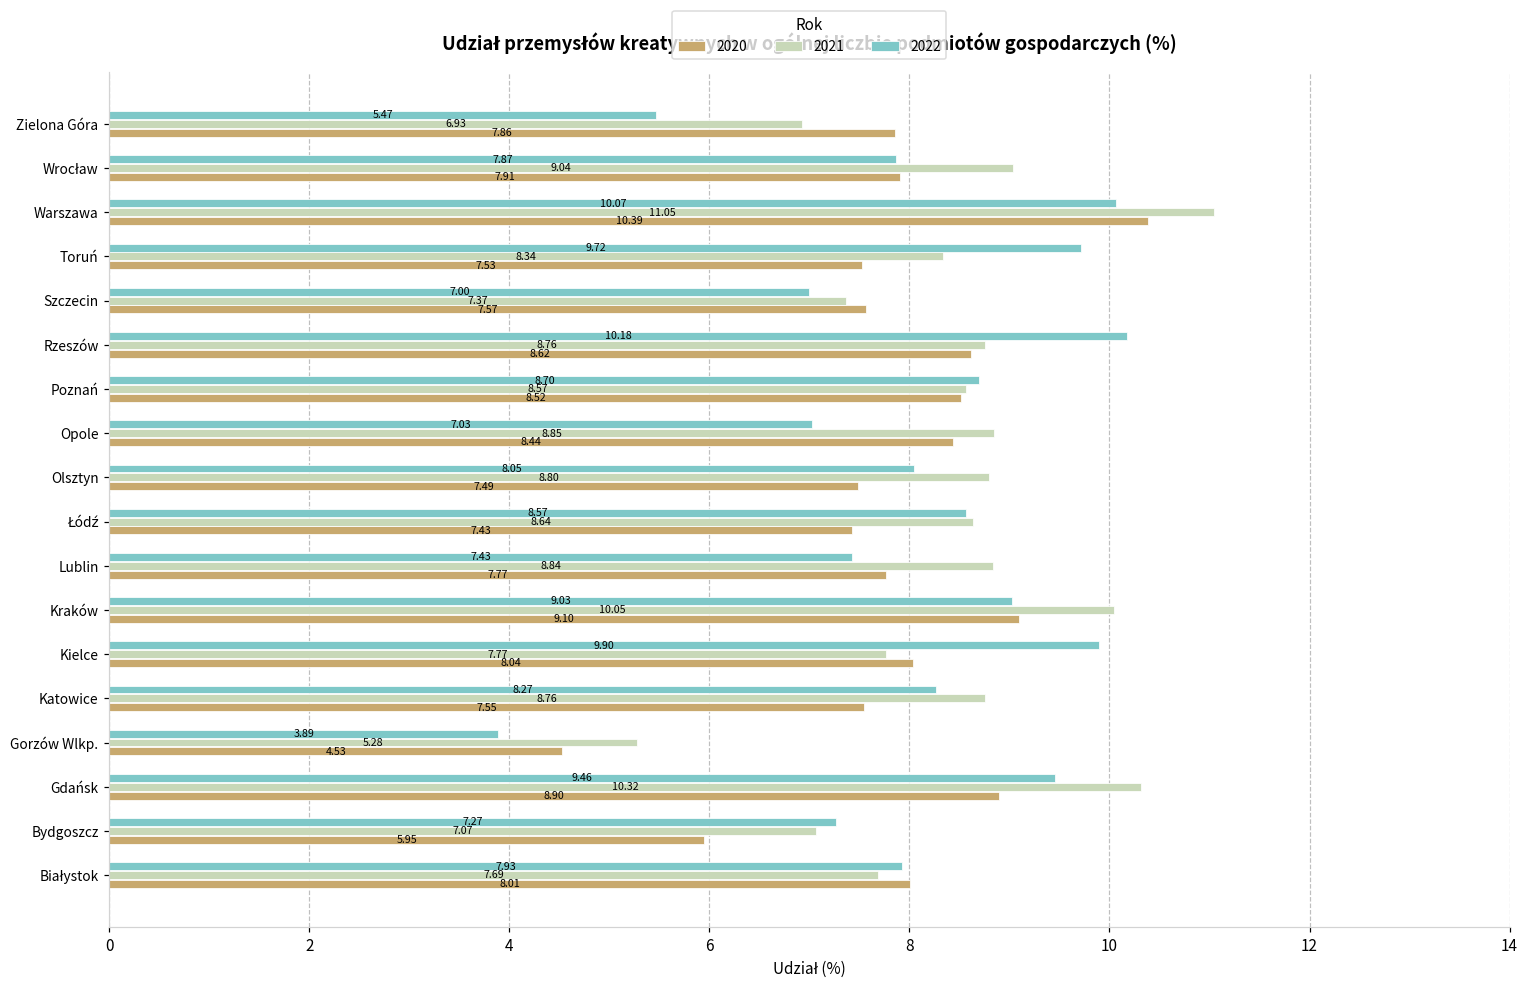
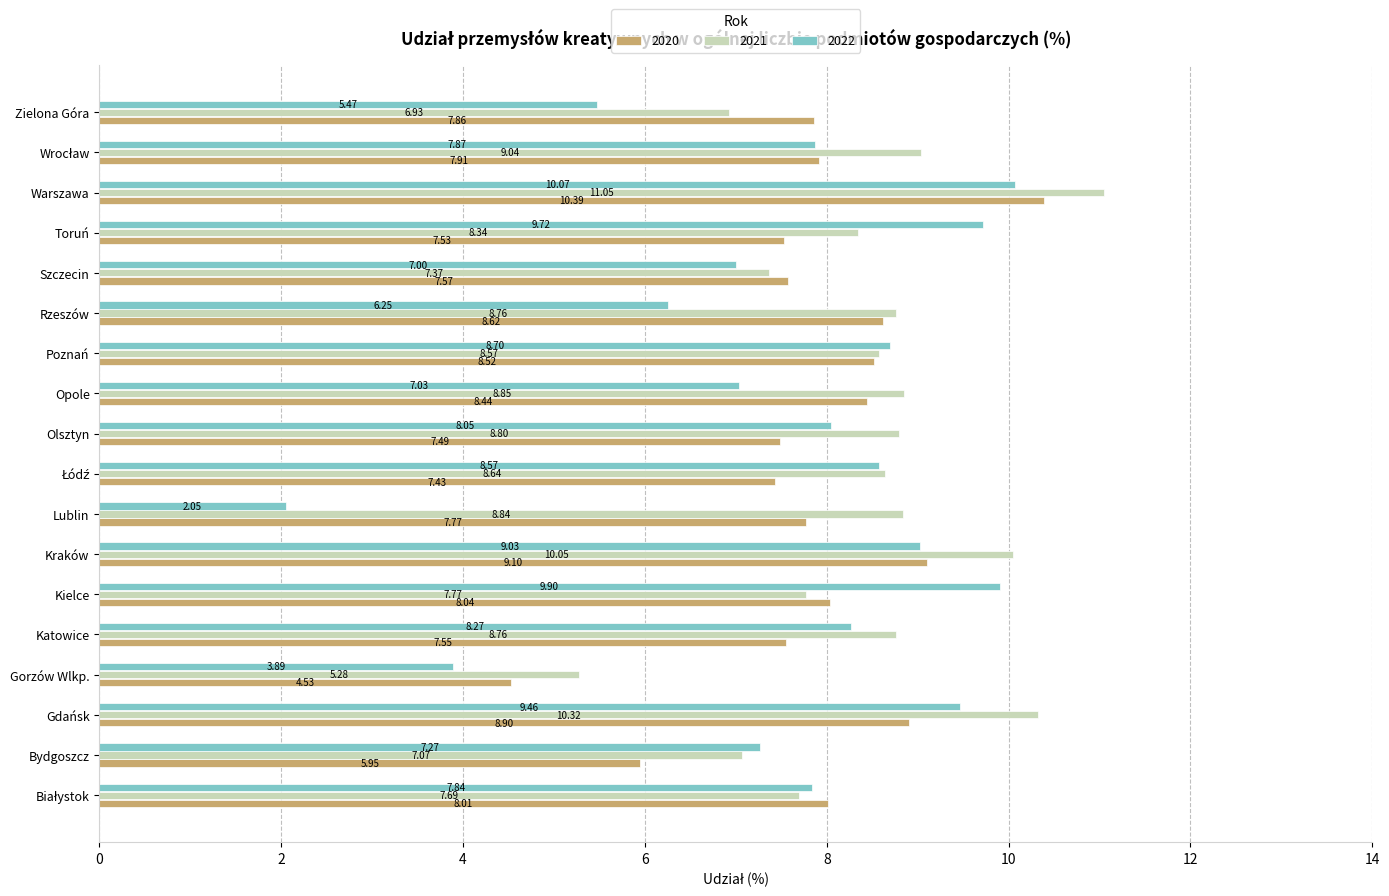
  {
    "2020": {
      "Zielona Góra": 7.86,
      "Wrocław": 7.91,
      "Warszawa": 10.39,
      "Toruń": 7.53,
      "Szczecin": 7.57,
      "Rzeszów": 8.62,
      "Opole": 8.44,
      "Olsztyn": 7.49,
      "Łódź": 7.43,
      "Lublin": 7.77,
      "Kraków": 9.10,
      "Kielce": 8.04,
      "Katowice": 7.55,
      "Gorzów Wlkp.": 4.53,
      "Gdańsk": 8.90,
      "Bydgoszcz": 5.95,
      "Białystok": 8.01
    },
    "2021": {
      "Zielona Góra": 6.93,
      "Wrocław": 9.04,
      "Warszawa": 11.05,
      "Toruń": 8.34,
      "Szczecin": 7.37,
      "Rzeszów": 8.76,
      "Opole": 8.85,
      "Olsztyn": 8.80,
      "Lublin": 8.84,
      "Kraków": 10.05,
      "Kielce": 7.77,
      "Katowice": 8.76,
      "Gorzów Wlkp.": 5.28,
      "Gdańsk": 10.32,
      "Bydgoszcz": 7.07,
      "Białystok": 7.69
    },
    "2022": {
      "Zielona Góra": 5.47,
      "Wrocław": 7.87,
      "Warszawa": 10.07,
      "Toruń": 9.72,
      "Szczecin": 7.00,
-     "Rzeszów": 10.18,
+     "Rzeszów": 6.25,
      "Poznań": 8.70,
      "Opole": 7.03,
      "Olsztyn": 8.05,
-     "Lublin": 7.43,
+     "Lublin": 2.05,
      "Kraków": 9.03,
      "Kielce": 9.90,
      "Katowice": 8.27,
      "Gorzów Wlkp.": 3.89,
      "Gdańsk": 9.46,
      "Bydgoszcz": 7.27,
-     "Białystok": 7.93
+     "Białystok": 7.84
    }
  }
